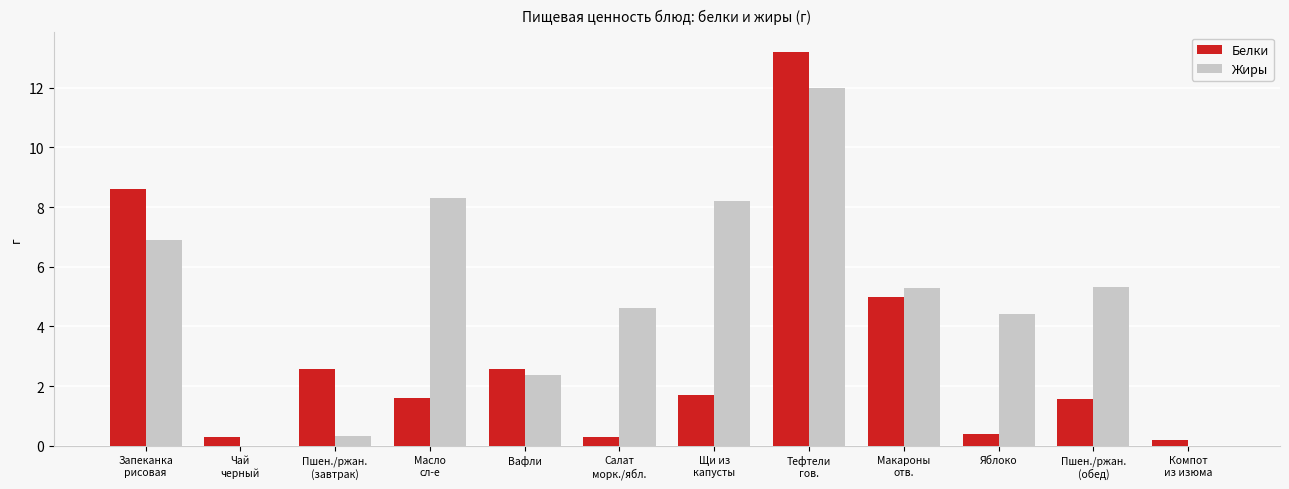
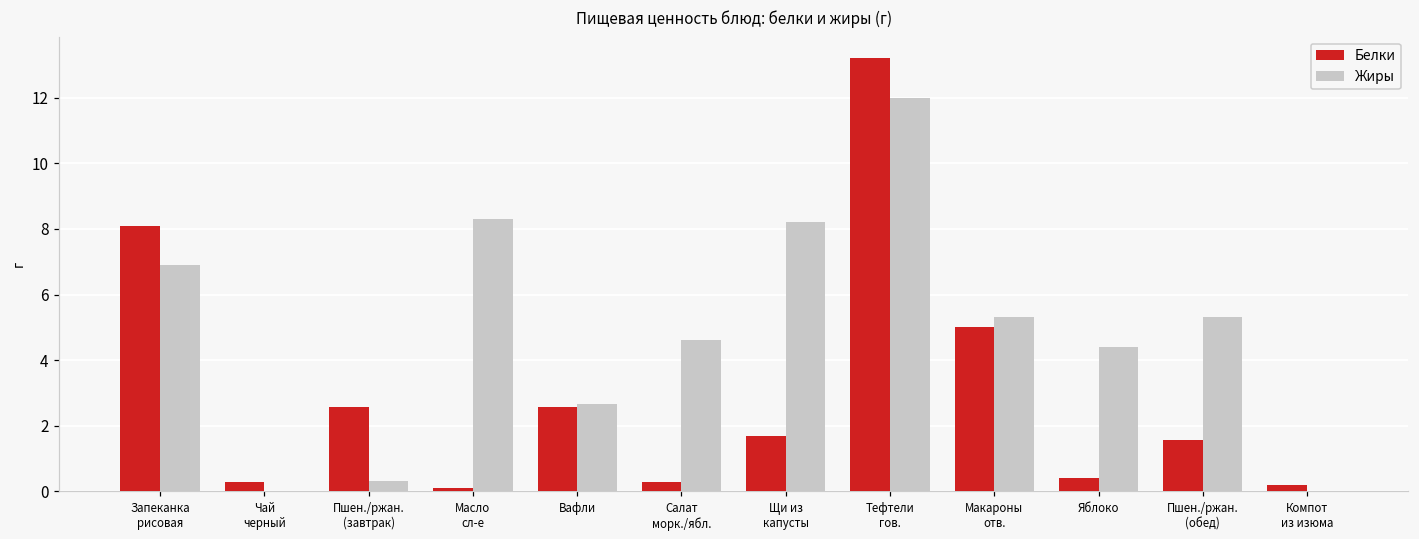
  {
    "Белки": {
-     "Запеканка рисовая": 8.6,
+     "Запеканка рисовая": 8.1,
      "Чай черный": 0.3,
      "Пшен./ржан. (завтрак)": 2.6,
-     "Масло сл-е": 1.6,
+     "Масло сл-е": 0.1,
      "Вафли": 2.6,
      "Салат морк./ябл.": 0.3,
      "Щи из капусты": 1.7,
      "Тефтели гов.": 13.2,
      "Макароны отв.": 5.0,
      "Яблоко": 0.4,
      "Пшен./ржан. (обед)": 1.6,
      "Компот из изюма": 0.2
    },
    "Жиры": {
      "Запеканка рисовая": 6.9,
      "Чай черный": 0.0,
      "Пшен./ржан. (завтрак)": 0.3,
      "Масло сл-е": 8.3,
-     "Вафли": 2.4,
+     "Вафли": 2.7,
      "Салат морк./ябл.": 4.6,
      "Щи из капусты": 8.2,
      "Тефтели гов.": 12.0,
      "Макароны отв.": 5.3,
      "Яблоко": 4.4,
      "Пшен./ржан. (обед)": 5.3,
      "Компот из изюма": 0.0
    }
  }
